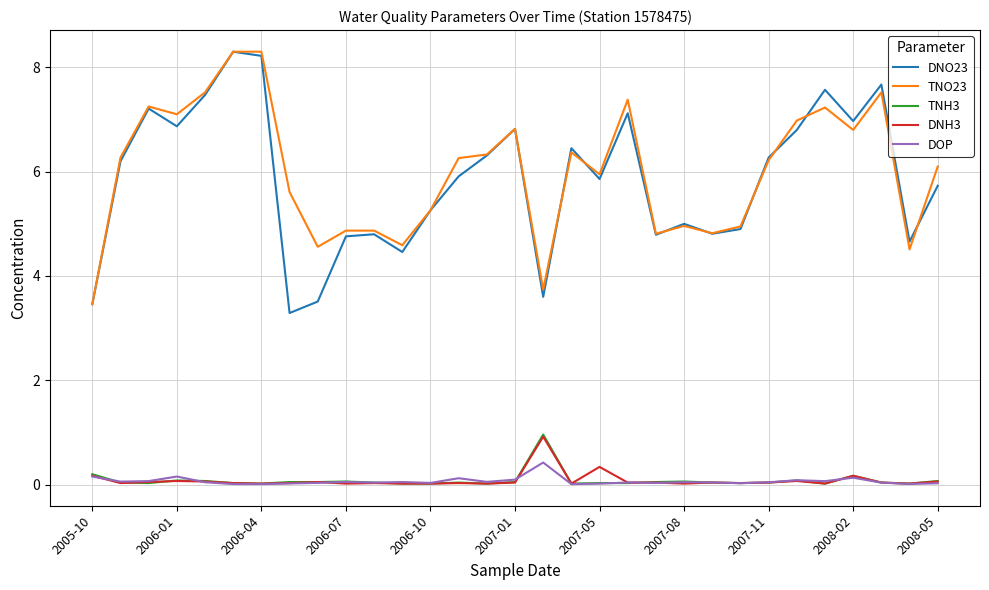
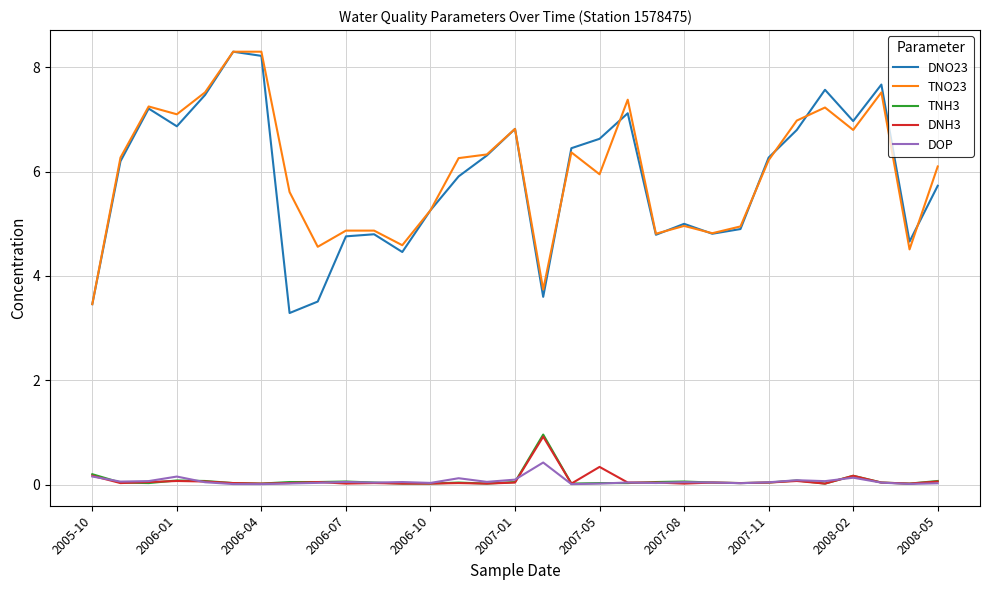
  {
    "DNO23": {
      "2006-01": 6.9,
      "2006-04": 8.2,
      "2006-07": 4.8,
-     "2007-05": 5.9,
+     "2007-05": 6.6,
      "2007-11": 6.3,
      "2008-02": 7.0,
      "2008-05": 5.7
    },
    "TNO23": {
      "2006-01": 7.1,
      "2006-04": 8.3,
      "2006-07": 4.9,
      "2007-05": 6.0,
      "2007-11": 6.2,
      "2008-02": 6.8,
      "2008-05": 6.1
    },
    "DNH3": {
      "2007-05": 0.3
    },
    "DOP": {
      "2006-01": 0.2
    }
  }
